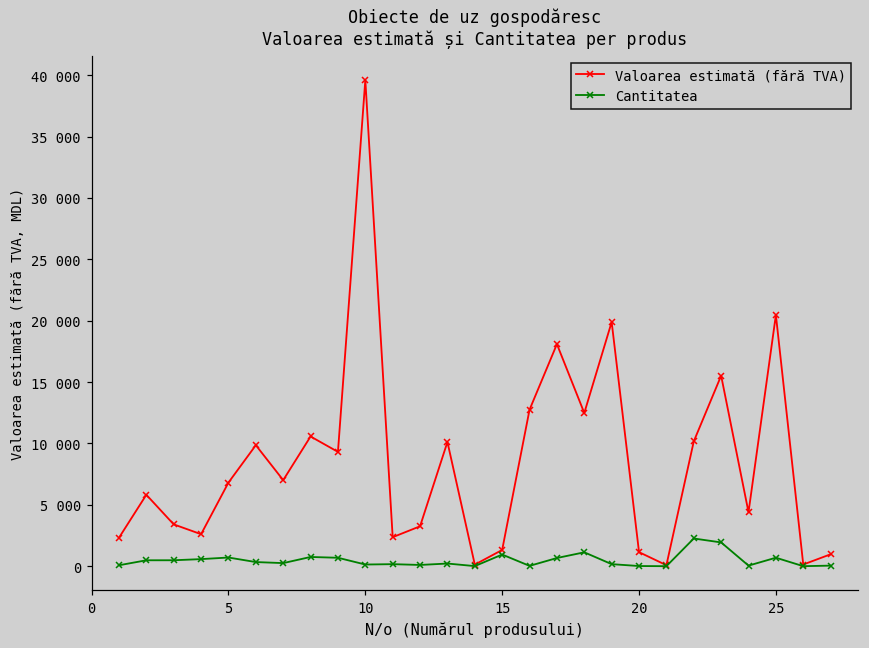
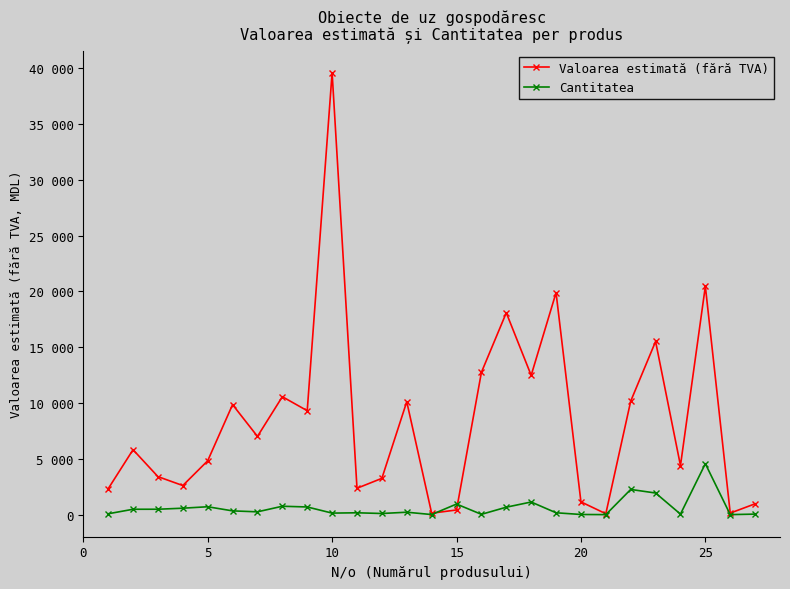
  {
    "Valoarea estimată (fără TVA)": {
-     "5": 6800,
+     "5": 4800,
      "10": 39600,
-     "15": 1300,
+     "15": 400,
      "20": 1100,
      "25": 20500
    },
    "Cantitatea": {
      "5": 700,
      "10": 100,
      "15": 1000,
      "20": 0,
-     "25": 700
+     "25": 4600
    }
  }
